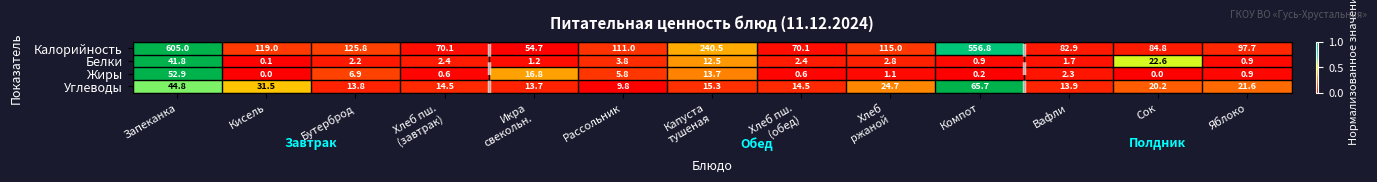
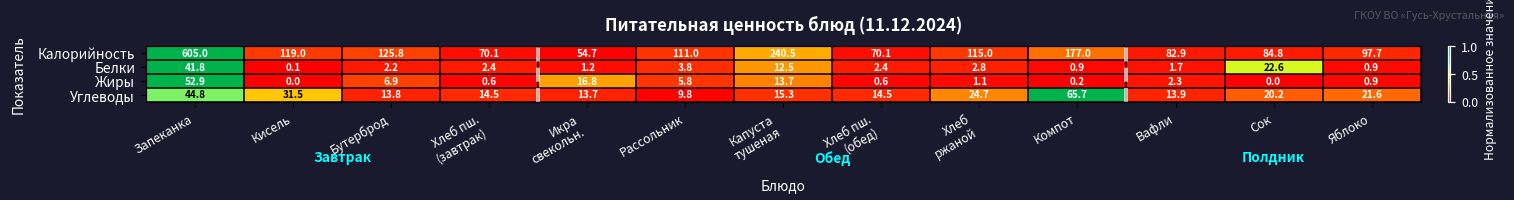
  {
    "Калорийность": {
      "Запеканка": 605.0,
      "Кисель": 119.0,
      "Бутерброд": 125.8,
      "Хлеб пш. (завтрак)": 70.1,
      "Икра свекольн.": 54.7,
      "Рассольник": 111.0,
      "Капуста тушеная": 240.5,
      "Хлеб пш. (обед)": 70.1,
      "Хлеб ржаной": 115.0,
-     "Компот": 556.8,
+     "Компот": 177.0,
      "Вафли": 82.9,
      "Сок": 84.8,
      "Яблоко": 97.7
    },
    "Белки": {
      "Запеканка": 41.8,
      "Кисель": 0.1,
      "Бутерброд": 2.2,
      "Хлеб пш. (завтрак)": 2.4,
      "Икра свекольн.": 1.2,
      "Рассольник": 3.8,
      "Капуста тушеная": 12.5,
      "Хлеб пш. (обед)": 2.4,
      "Хлеб ржаной": 2.8,
      "Компот": 0.9,
      "Вафли": 1.7,
      "Сок": 22.6,
      "Яблоко": 0.9
    },
    "Жиры": {
      "Запеканка": 52.9,
      "Кисель": 0.0,
      "Бутерброд": 6.9,
      "Хлеб пш. (завтрак)": 0.6,
      "Икра свекольн.": 16.8,
      "Рассольник": 5.8,
      "Капуста тушеная": 13.7,
      "Хлеб пш. (обед)": 0.6,
      "Хлеб ржаной": 1.1,
      "Компот": 0.2,
      "Вафли": 2.3,
      "Сок": 0.0,
      "Яблоко": 0.9
    },
    "Углеводы": {
      "Запеканка": 44.8,
      "Кисель": 31.5,
      "Бутерброд": 13.8,
      "Хлеб пш. (завтрак)": 14.5,
      "Икра свекольн.": 13.7,
      "Рассольник": 9.8,
      "Капуста тушеная": 15.3,
      "Хлеб пш. (обед)": 14.5,
      "Хлеб ржаной": 24.7,
      "Компот": 65.7,
      "Вафли": 13.9,
      "Сок": 20.2,
      "Яблоко": 21.6
    }
  }
